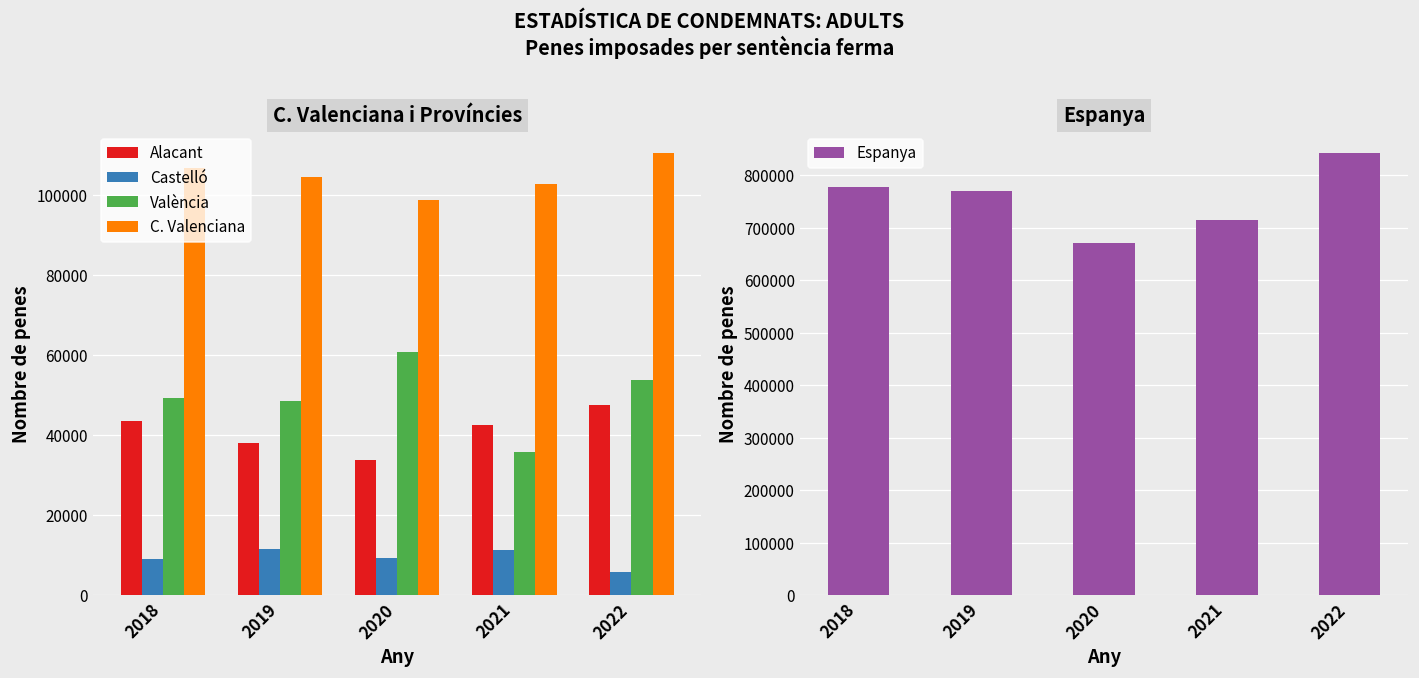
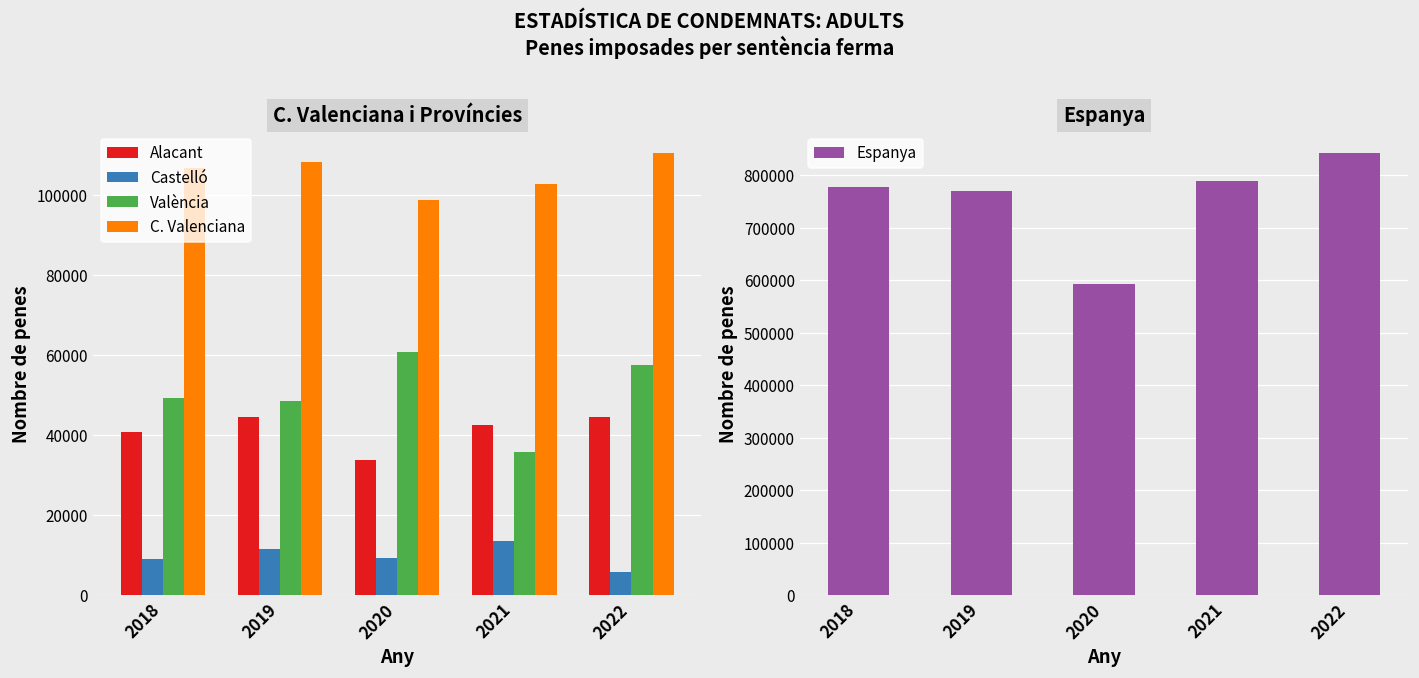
  {
    "C. Valenciana i Províncies": {
      "Alacant": {
-       "2018": 43000,
-       "2019": 38000,
+       "2018": 41000,
+       "2019": 44000,
        "2020": 34000,
        "2021": 43000,
-       "2022": 47000
+       "2022": 44000
      },
      "Castelló": {
        "2018": 9000,
        "2019": 11000,
        "2020": 9000,
-       "2021": 11000,
+       "2021": 14000,
        "2022": 6000
      },
      "València": {
        "2018": 49000,
        "2019": 49000,
        "2020": 61000,
        "2021": 36000,
-       "2022": 54000
+       "2022": 57000
      },
      "C. Valenciana": {
-       "2019": 105000,
+       "2019": 108000,
        "2020": 99000,
        "2021": 103000,
        "2022": 110000
      }
    },
    "Espanya": {
      "2018": 780000,
      "2019": 770000,
-     "2020": 670000,
-     "2021": 710000,
+     "2020": 590000,
+     "2021": 790000,
      "2022": 840000
    }
  }
